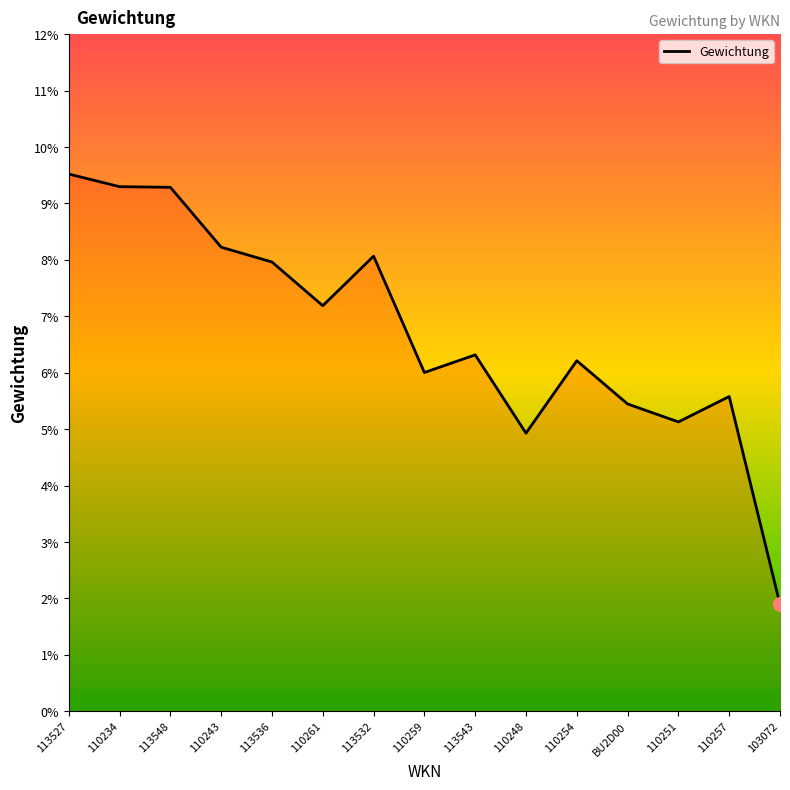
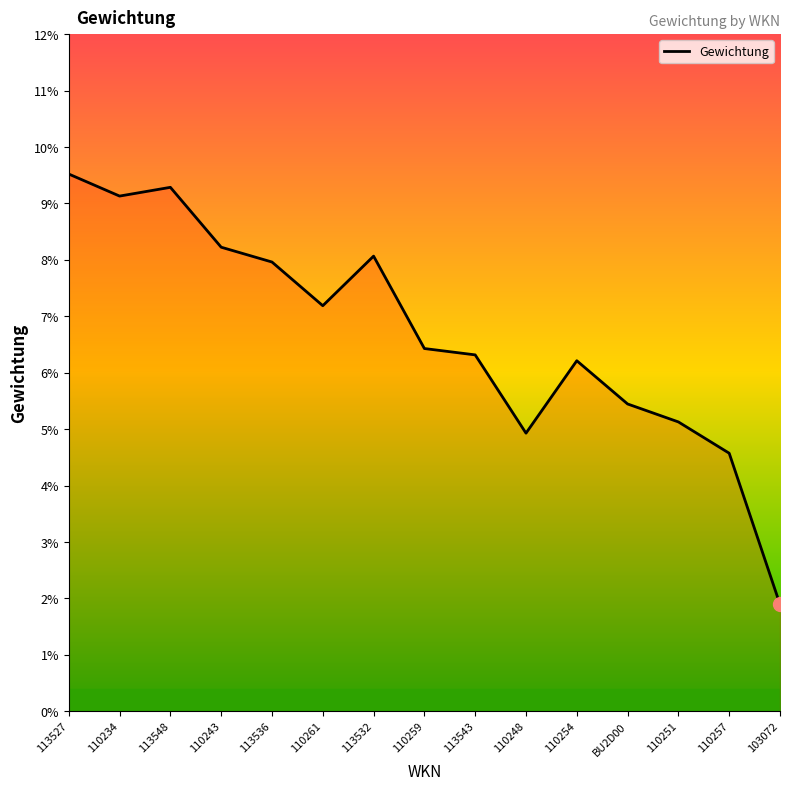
  {
    "Gewichtung": {
      "113527": "9.5%",
-     "110234": "9.3%",
+     "110234": "9.1%",
      "113548": "9.3%",
      "110243": "8.2%",
      "113536": "8.0%",
      "110261": "7.2%",
      "113532": "8.1%",
-     "110259": "6.0%",
+     "110259": "6.4%",
      "113543": "6.3%",
      "110248": "4.9%",
      "110254": "6.2%",
      "BU2D00": "5.4%",
      "110251": "5.1%",
-     "110257": "5.6%"
+     "110257": "4.6%"
    }
  }
